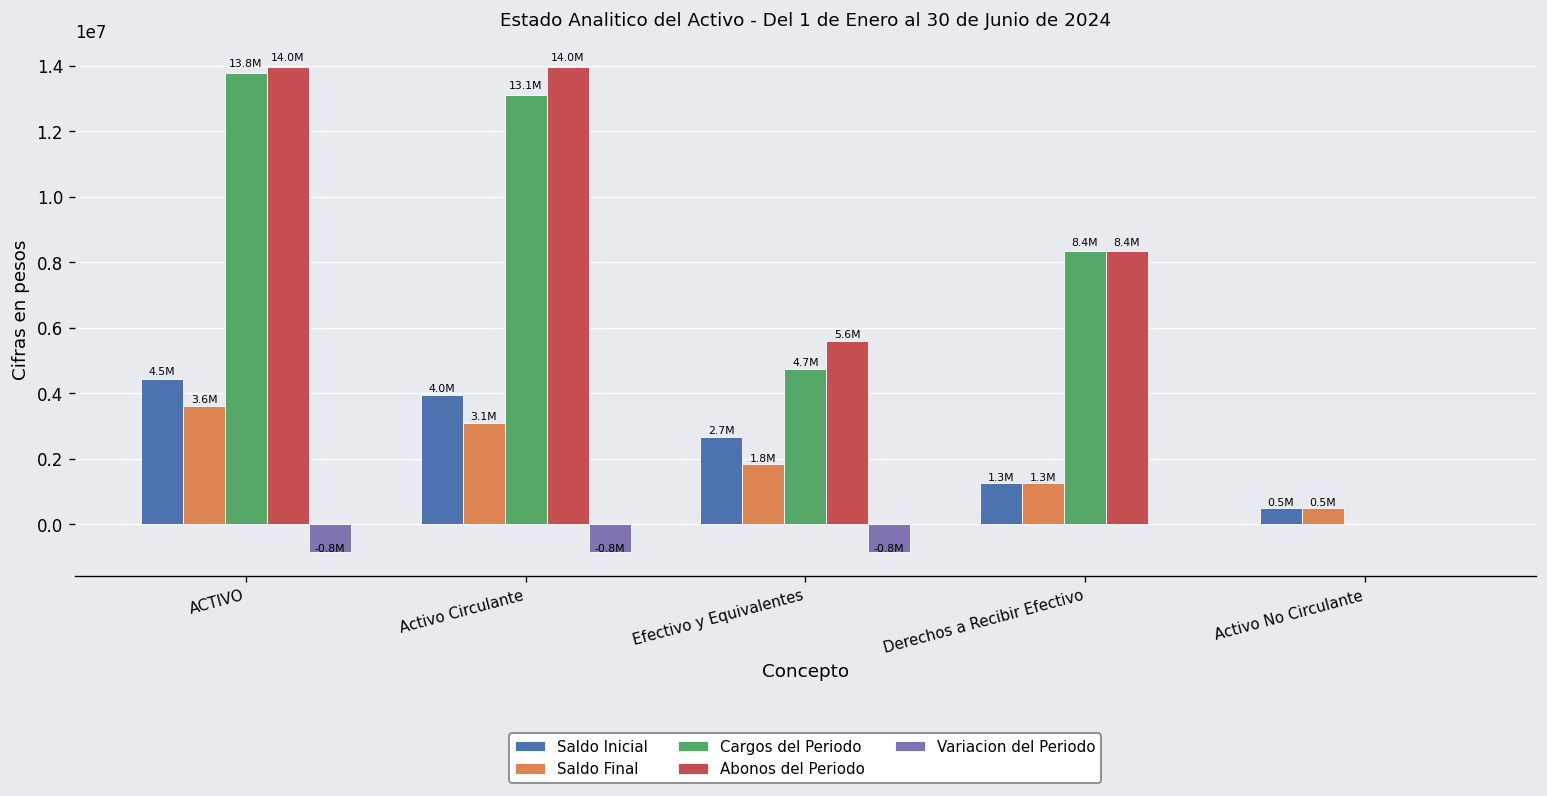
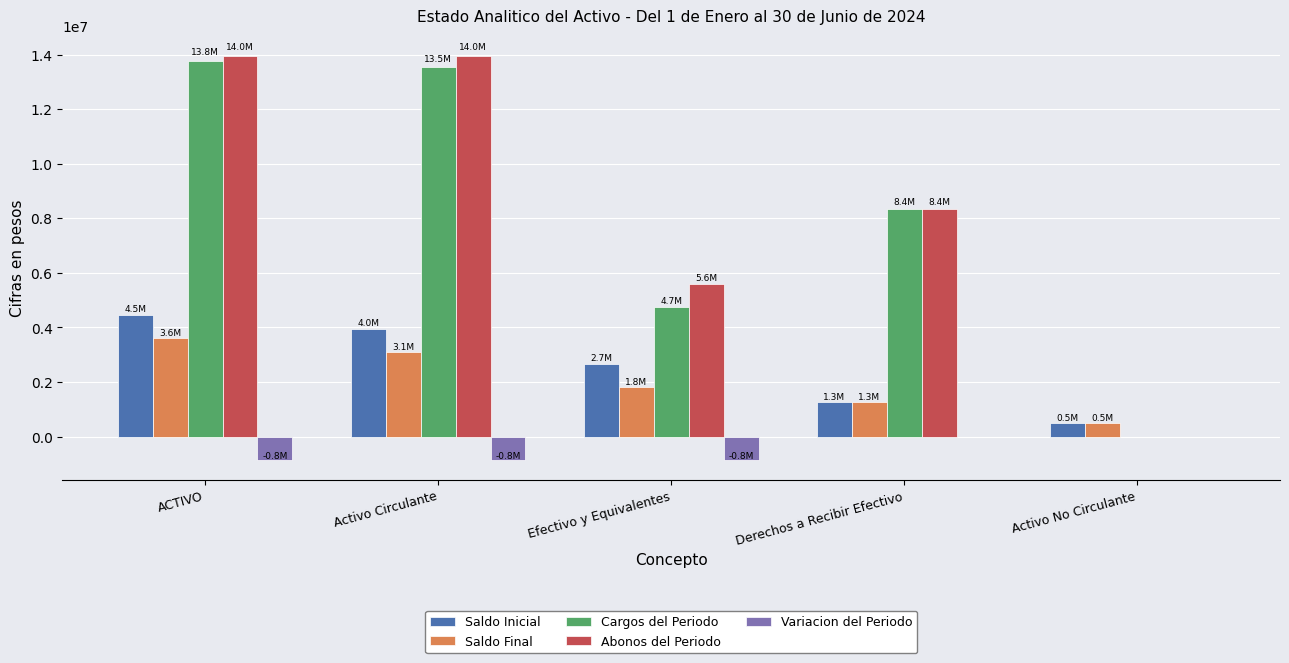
  {
    "Cargos del Periodo": {
      "ACTIVO": "13.8M",
-     "Activo Circulante": "13.1M",
+     "Activo Circulante": "13.5M",
      "Efectivo y Equivalentes": "4.7M",
      "Derechos a Recibir Efectivo": "8.4M"
    }
  }
